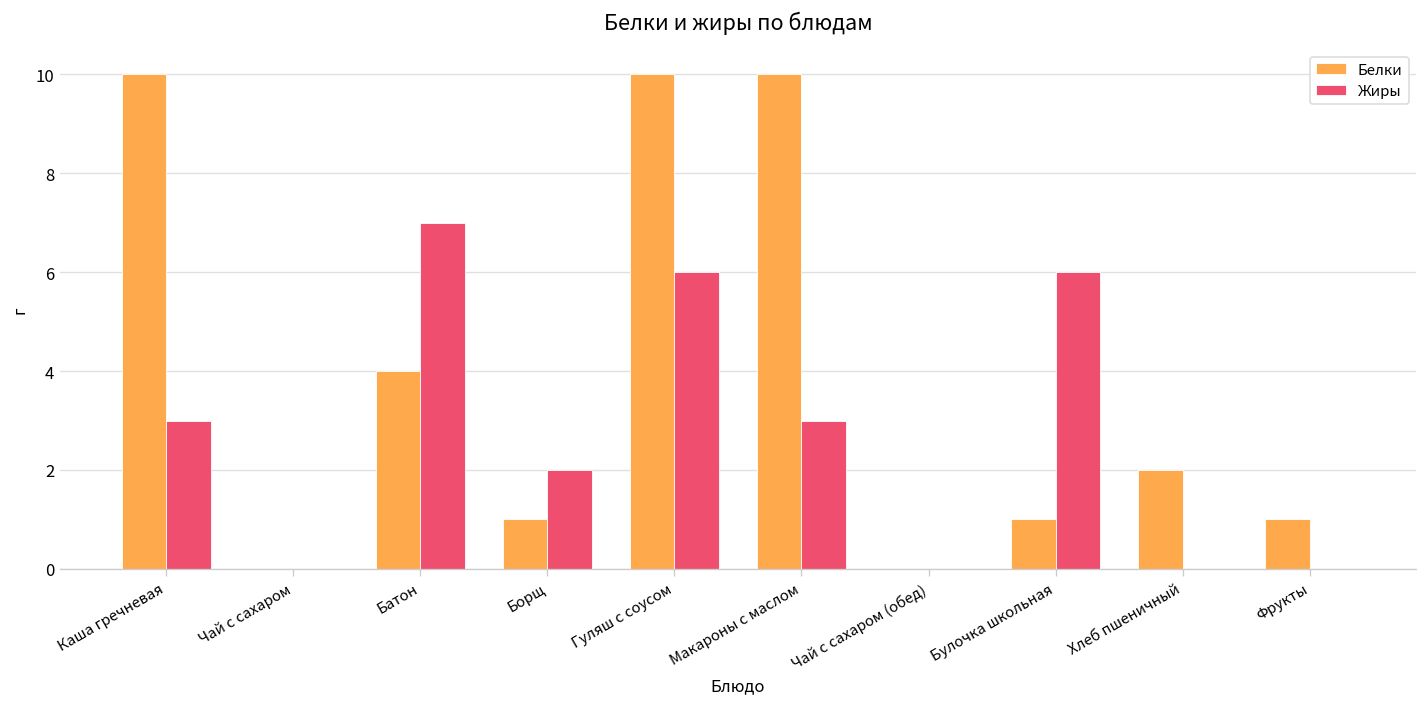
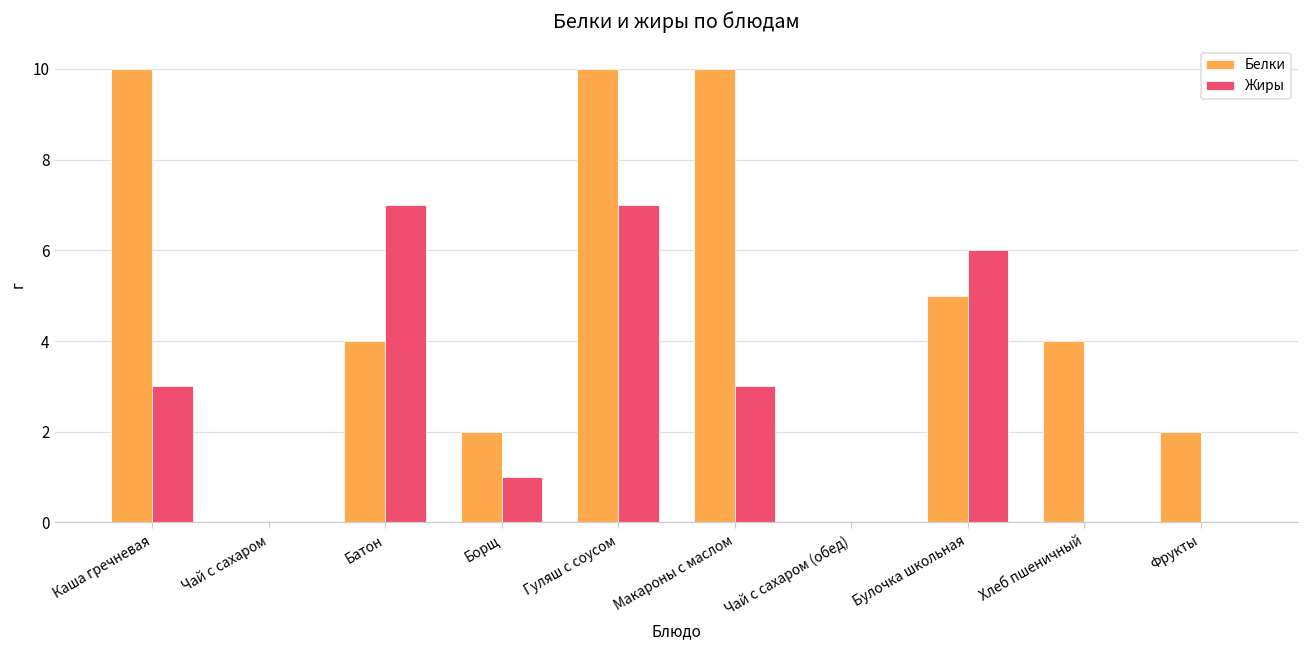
  {
    "Белки": {
      "Каша гречневая": 10,
      "Чай с сахаром": 0,
      "Батон": 4,
-     "Борщ": 1,
+     "Борщ": 2,
      "Гуляш с соусом": 10,
      "Макароны с маслом": 10,
      "Чай с сахаром (обед)": 0,
-     "Булочка школьная": 1,
-     "Хлеб пшеничный": 2,
-     "Фрукты": 1
+     "Булочка школьная": 5,
+     "Хлеб пшеничный": 4,
+     "Фрукты": 2
    },
    "Жиры": {
      "Каша гречневая": 3,
      "Чай с сахаром": 0,
      "Батон": 7,
-     "Борщ": 2,
-     "Гуляш с соусом": 6,
+     "Борщ": 1,
+     "Гуляш с соусом": 7,
      "Макароны с маслом": 3,
      "Чай с сахаром (обед)": 0,
      "Булочка школьная": 6,
      "Хлеб пшеничный": 0,
      "Фрукты": 0
    }
  }
